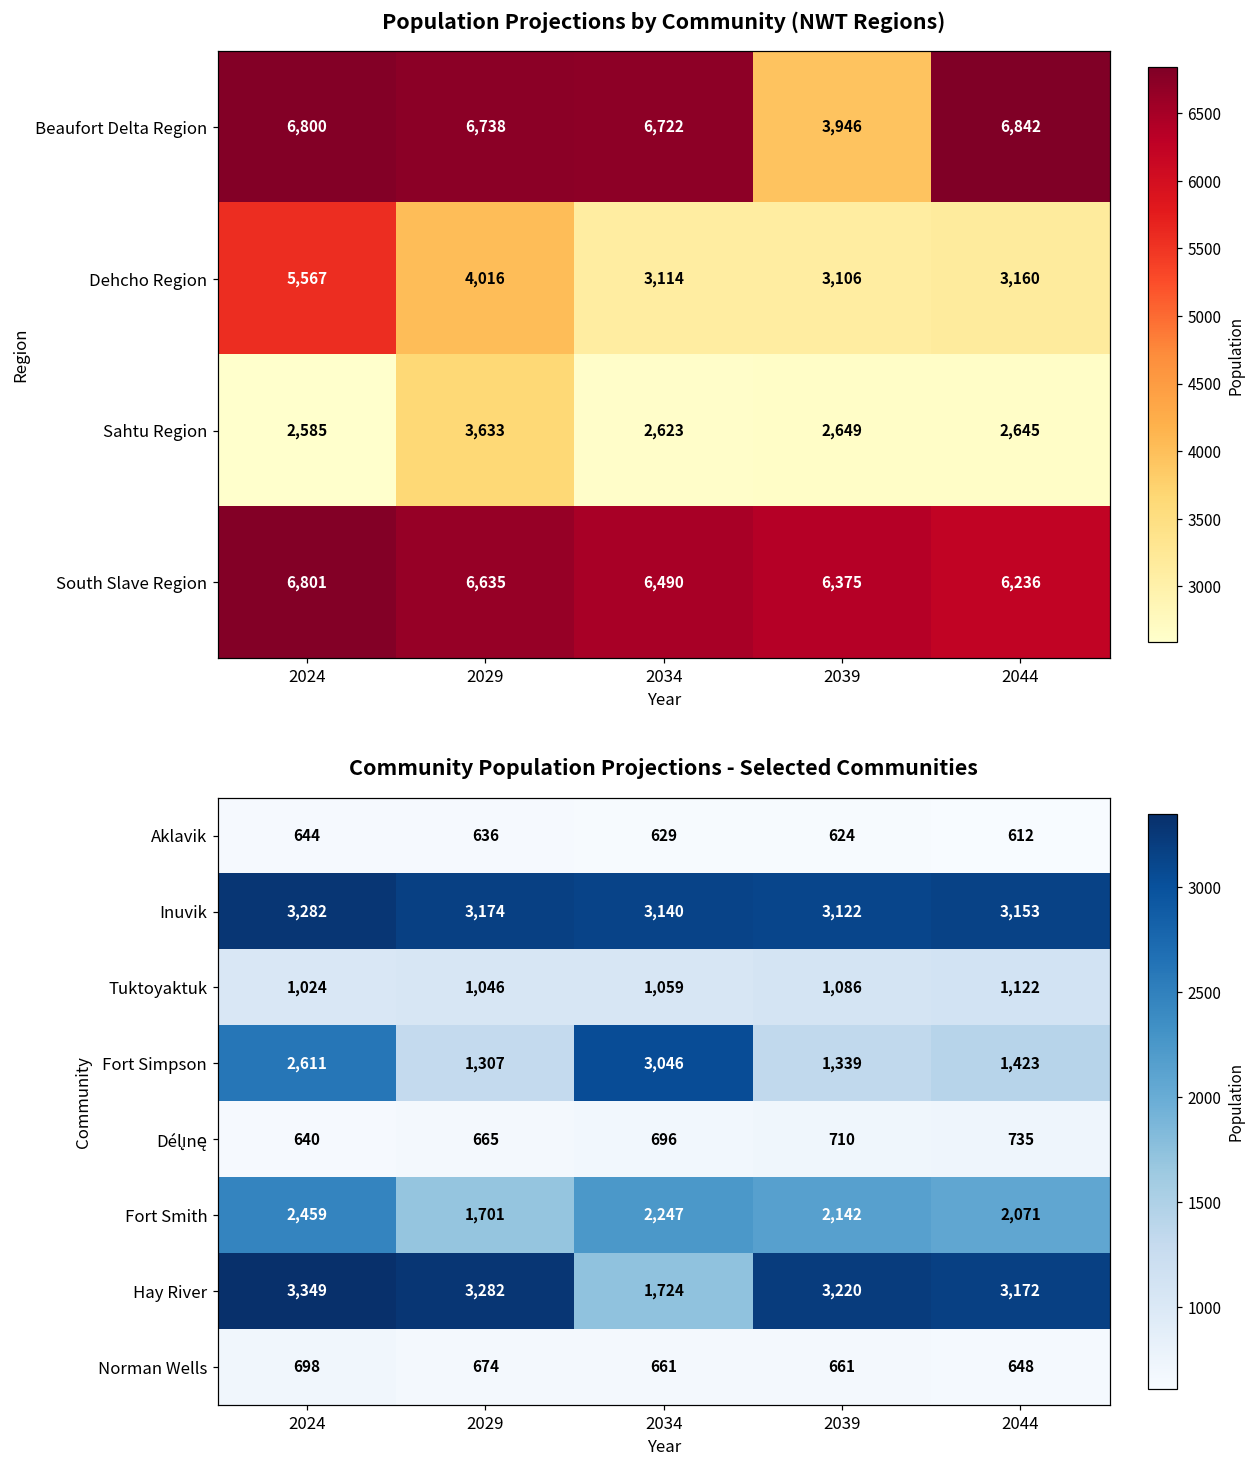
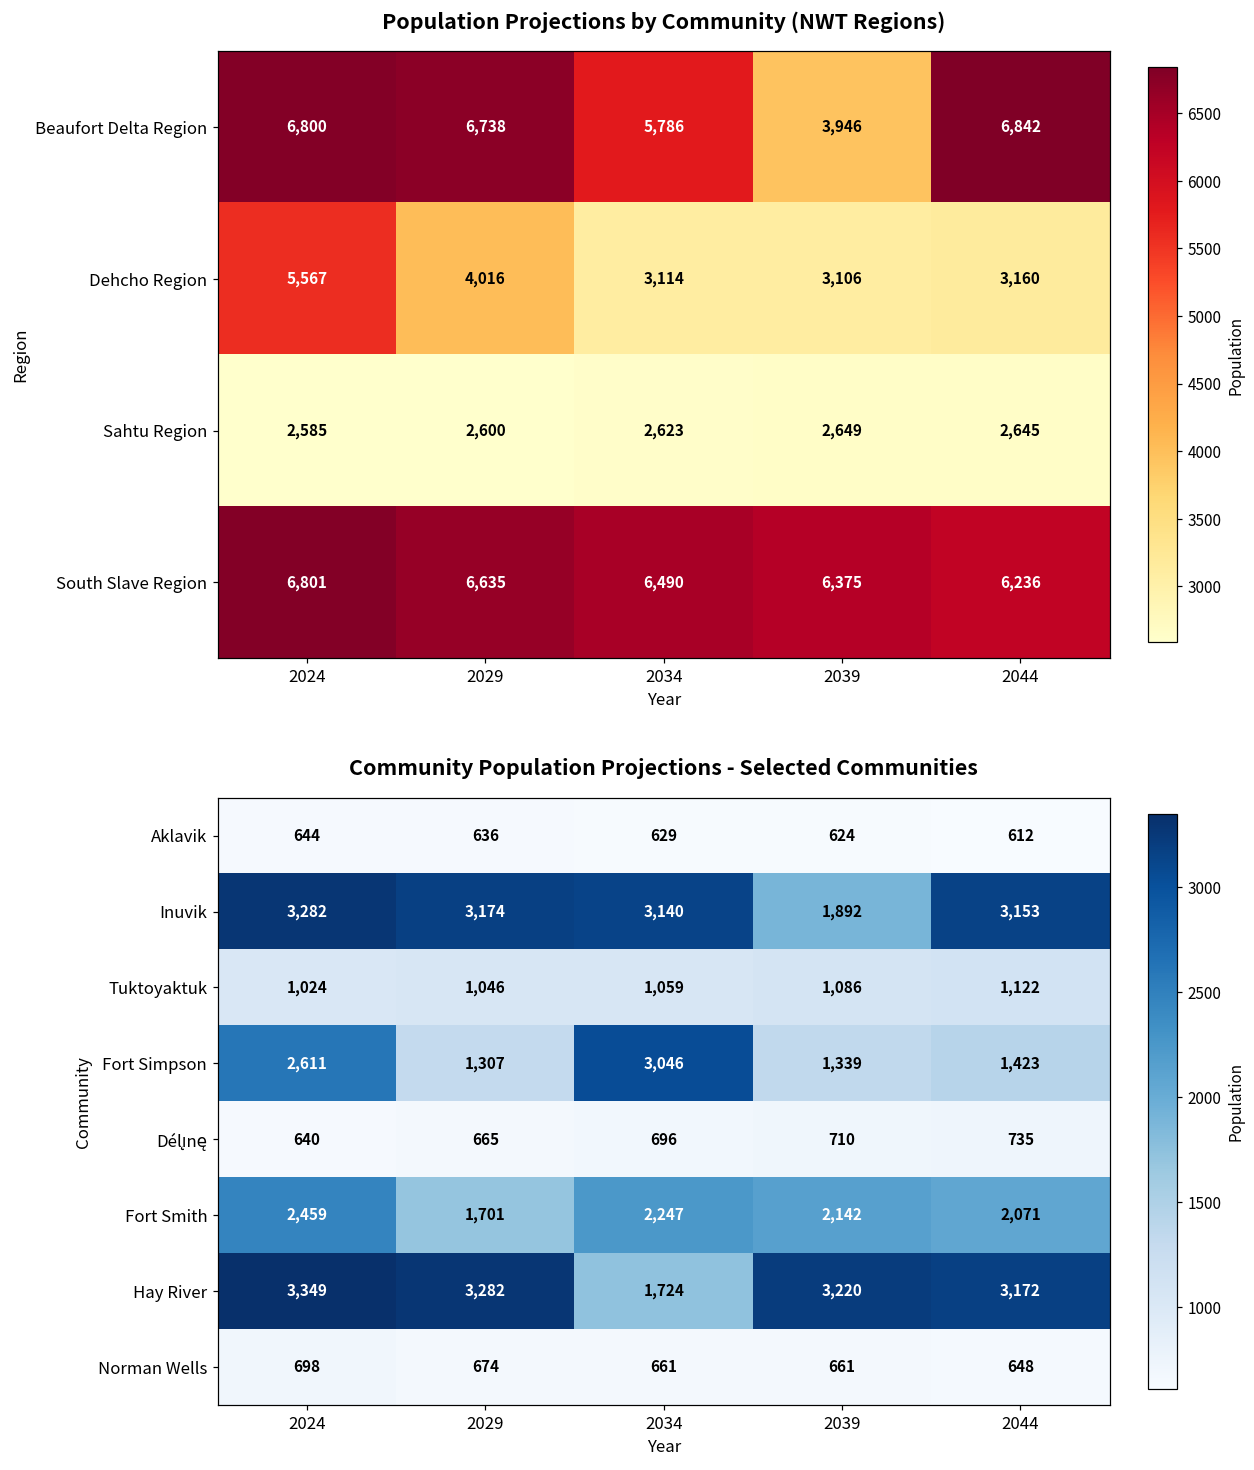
  {
    "Population Projections by Community (NWT Regions)": {
      "Beaufort Delta Region": {
        "2024": "6,800",
        "2029": "6,738",
-       "2034": "6,722",
+       "2034": "5,786",
        "2039": "3,946",
        "2044": "6,842"
      },
      "Dehcho Region": {
        "2024": "5,567",
        "2029": "4,016",
        "2034": "3,114",
        "2039": "3,106",
        "2044": "3,160"
      },
      "Sahtu Region": {
        "2024": "2,585",
-       "2029": "3,633",
+       "2029": "2,600",
        "2034": "2,623",
        "2039": "2,649",
        "2044": "2,645"
      },
      "South Slave Region": {
        "2024": "6,801",
        "2029": "6,635",
        "2034": "6,490",
        "2039": "6,375",
        "2044": "6,236"
      }
    },
    "Community Population Projections - Selected Communities": {
      "Aklavik": {
        "2024": "644",
        "2029": "636",
        "2034": "629",
        "2039": "624",
        "2044": "612"
      },
      "Inuvik": {
        "2024": "3,282",
        "2029": "3,174",
        "2034": "3,140",
-       "2039": "3,122",
+       "2039": "1,892",
        "2044": "3,153"
      },
      "Tuktoyaktuk": {
        "2024": "1,024",
        "2029": "1,046",
        "2034": "1,059",
        "2039": "1,086",
        "2044": "1,122"
      },
      "Fort Simpson": {
        "2024": "2,611",
        "2029": "1,307",
        "2034": "3,046",
        "2039": "1,339",
        "2044": "1,423"
      },
      "Délı̨nę": {
        "2024": "640",
        "2029": "665",
        "2034": "696",
        "2039": "710",
        "2044": "735"
      },
      "Fort Smith": {
        "2024": "2,459",
        "2029": "1,701",
        "2034": "2,247",
        "2039": "2,142",
        "2044": "2,071"
      },
      "Hay River": {
        "2024": "3,349",
        "2029": "3,282",
        "2034": "1,724",
        "2039": "3,220",
        "2044": "3,172"
      },
      "Norman Wells": {
        "2024": "698",
        "2029": "674",
        "2034": "661",
        "2039": "661",
        "2044": "648"
      }
    }
  }
